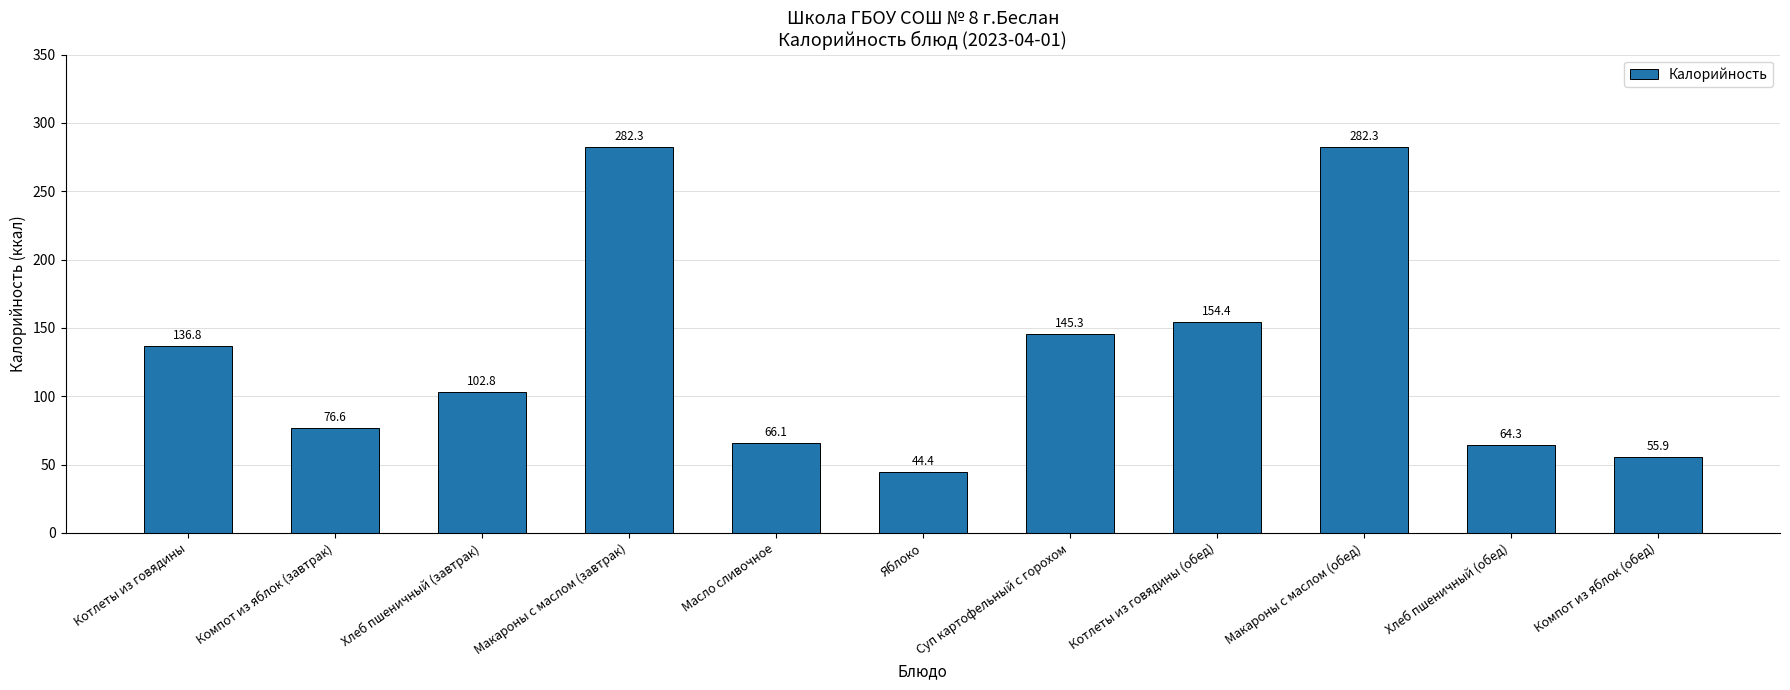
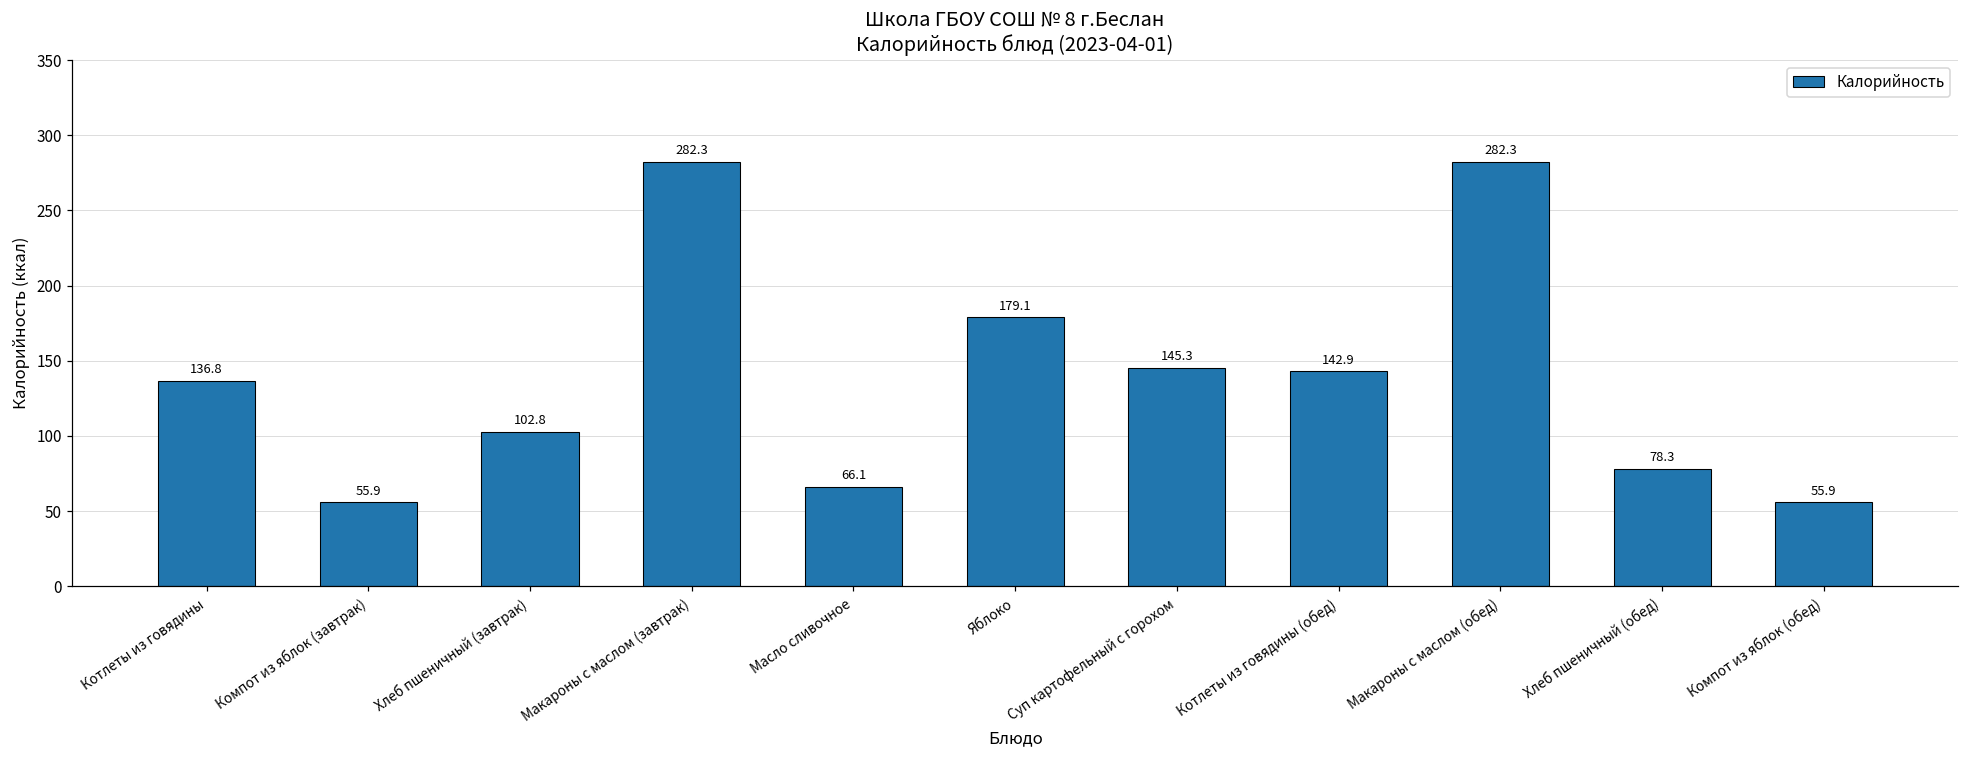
  {
    "Котлеты из говядины": 136.8,
-   "Компот из яблок (завтрак)": 76.6,
+   "Компот из яблок (завтрак)": 55.9,
    "Хлеб пшеничный (завтрак)": 102.8,
    "Макароны с маслом (завтрак)": 282.3,
    "Масло сливочное": 66.1,
-   "Яблоко": 44.4,
+   "Яблоко": 179.1,
    "Суп картофельный с горохом": 145.3,
-   "Котлеты из говядины (обед)": 154.4,
+   "Котлеты из говядины (обед)": 142.9,
    "Макароны с маслом (обед)": 282.3,
-   "Хлеб пшеничный (обед)": 64.3,
+   "Хлеб пшеничный (обед)": 78.3,
    "Компот из яблок (обед)": 55.9
  }
